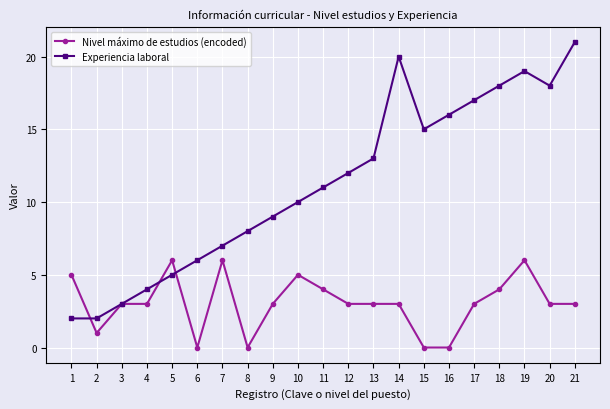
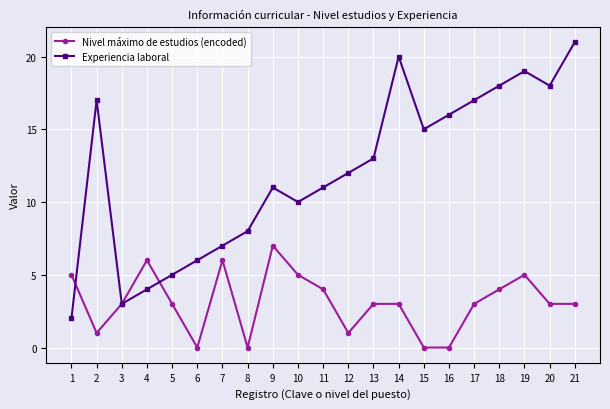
  {
    "Nivel máximo de estudios (encoded)": {
      "1": 5,
      "2": 1,
-     "4": 3,
-     "5": 6,
+     "4": 6,
+     "5": 3,
      "6": 0,
      "7": 6,
      "8": 0,
-     "9": 3,
+     "9": 7,
      "10": 5,
      "11": 4,
-     "12": 3,
+     "12": 1,
      "13": 3,
      "14": 3,
      "15": 0,
      "16": 0,
      "17": 3,
      "18": 4,
-     "19": 6,
+     "19": 5,
      "20": 3,
      "21": 3
    },
    "Experiencia laboral": {
      "1": 2,
-     "2": 2,
+     "2": 17,
      "4": 4,
      "5": 5,
      "6": 6,
      "7": 7,
      "8": 8,
-     "9": 9,
+     "9": 11,
      "10": 10,
      "11": 11,
      "12": 12,
      "13": 13,
      "14": 20,
      "15": 15,
      "16": 16,
      "17": 17,
      "18": 18,
      "19": 19,
      "20": 18,
      "21": 21
    }
  }
